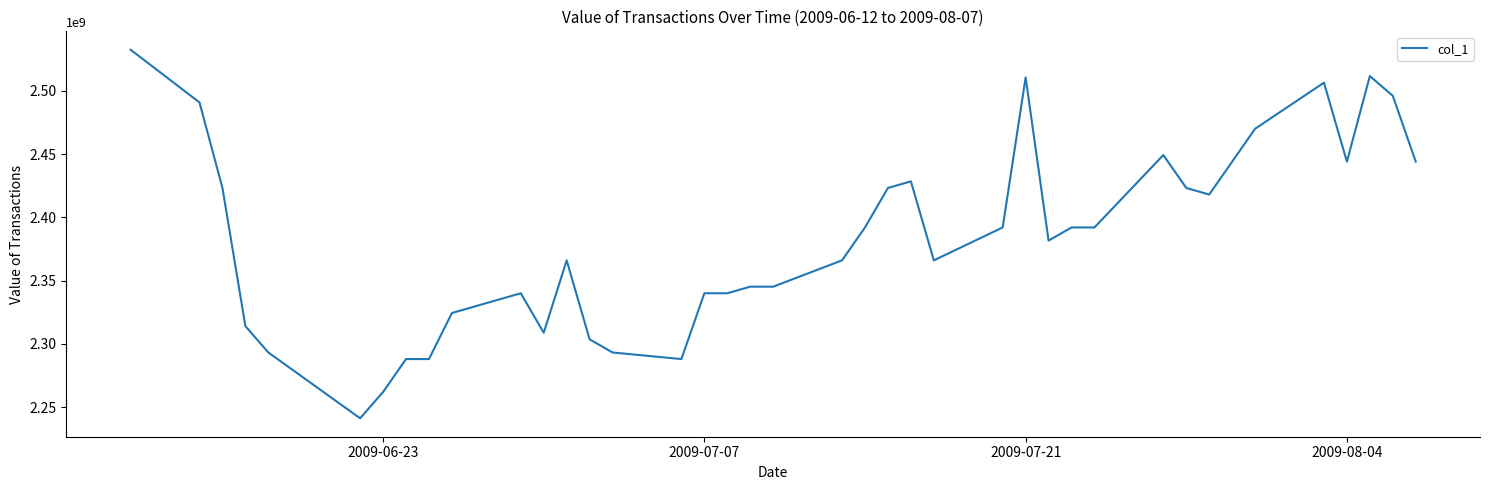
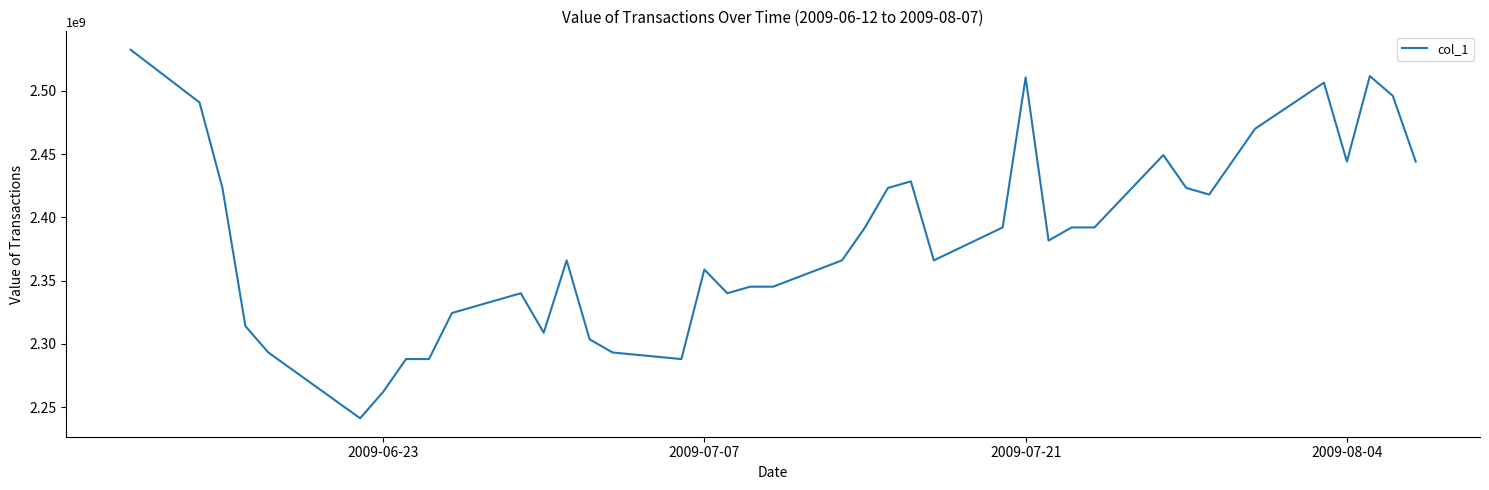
  {
    "2009-06-23": 2262000000,
-   "2009-07-07": 2340000000,
+   "2009-07-07": 2359000000,
    "2009-07-21": 2511000000,
    "2009-08-04": 2444000000
  }
